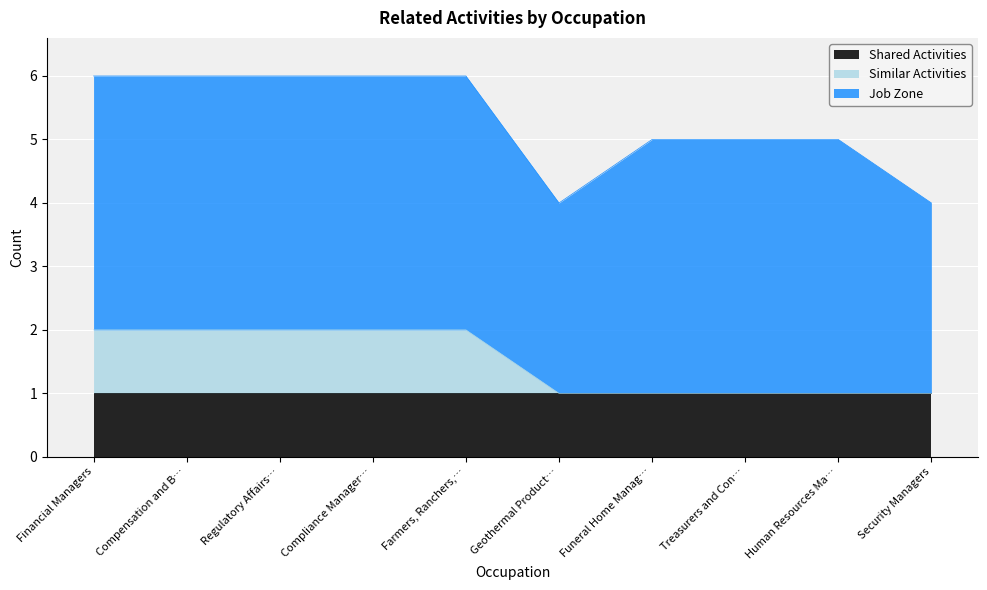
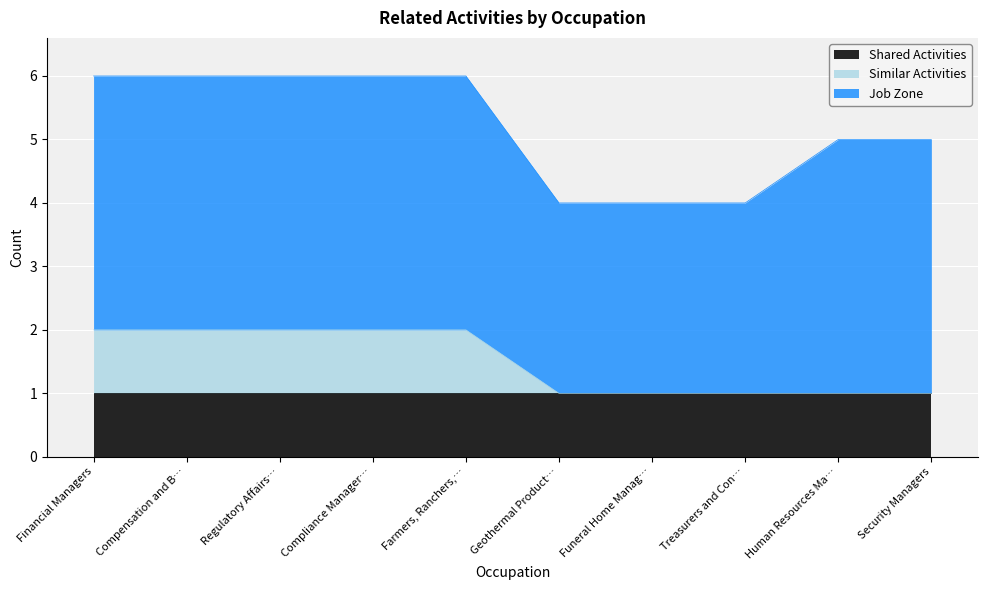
  {
    "Shared Activities": {
      "Financial Managers": 1,
      "Compensation and B…": 1,
      "Regulatory Affairs…": 1,
      "Compliance Manager…": 1,
      "Farmers, Ranchers,…": 1
    },
    "Similar Activities": {
      "Financial Managers": 1,
      "Compensation and B…": 1,
      "Regulatory Affairs…": 1,
      "Compliance Manager…": 1,
      "Farmers, Ranchers,…": 1
    },
    "Job Zone": {
      "Financial Managers": 4,
      "Compensation and B…": 4,
      "Regulatory Affairs…": 4,
      "Compliance Manager…": 4,
      "Farmers, Ranchers,…": 4,
      "Geothermal Product…": 3,
-     "Funeral Home Manag…": 4,
-     "Treasurers and Con…": 4,
+     "Funeral Home Manag…": 3,
+     "Treasurers and Con…": 3,
      "Human Resources Ma…": 4,
-     "Security Managers": 3
+     "Security Managers": 4
    }
  }
